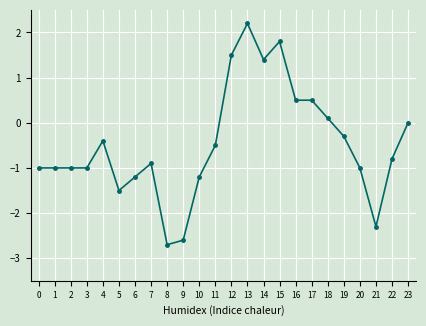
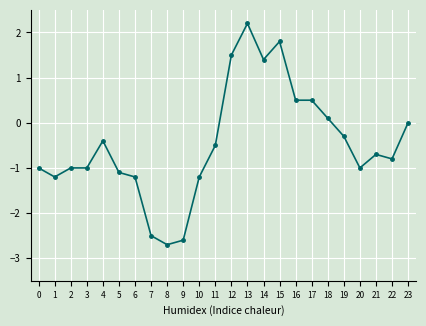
  {
    "0": -1.0,
-   "1": -1.0,
+   "1": -1.2,
    "2": -1.0,
    "3": -1.0,
    "4": -0.4,
-   "5": -1.5,
+   "5": -1.1,
    "6": -1.2,
-   "7": -0.9,
+   "7": -2.5,
    "8": -2.7,
    "9": -2.6,
    "10": -1.2,
    "11": -0.5,
    "12": 1.5,
    "13": 2.2,
    "14": 1.4,
    "15": 1.8,
    "16": 0.5,
    "17": 0.5,
    "18": 0.1,
    "19": -0.3,
    "20": -1.0,
-   "21": -2.3,
+   "21": -0.7,
    "22": -0.8,
    "23": 0.0
  }
